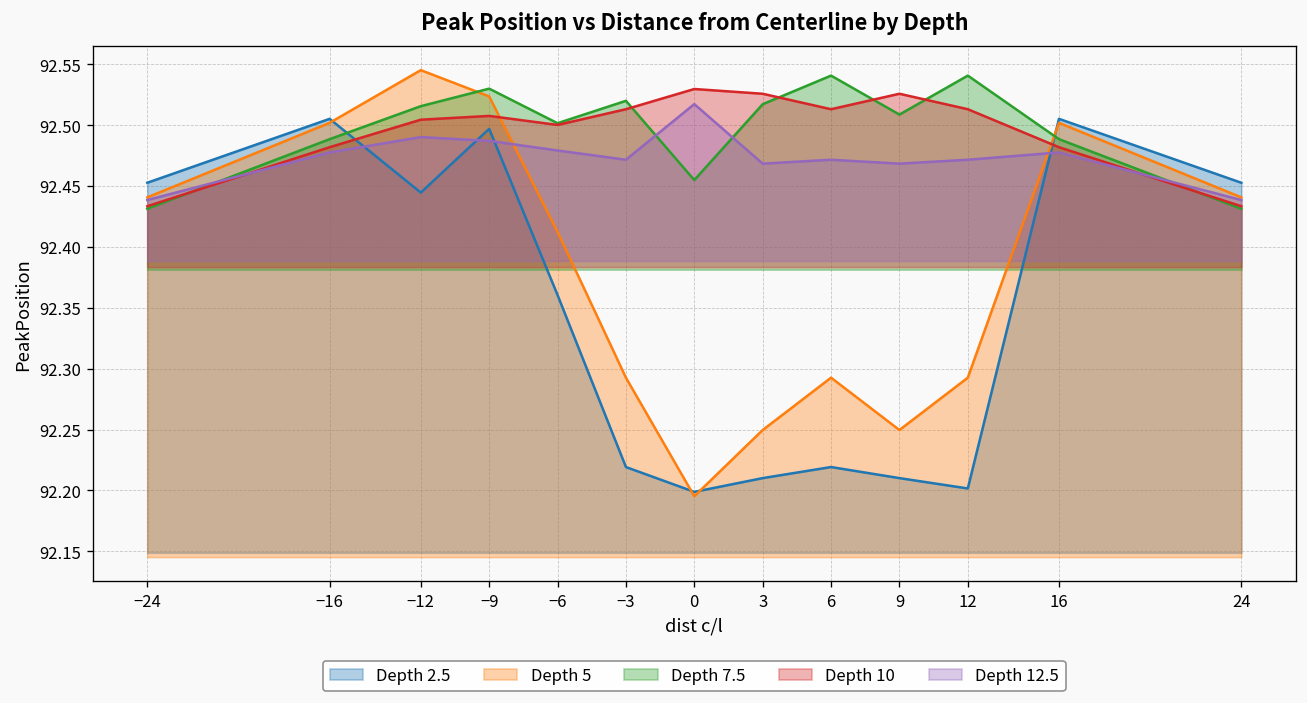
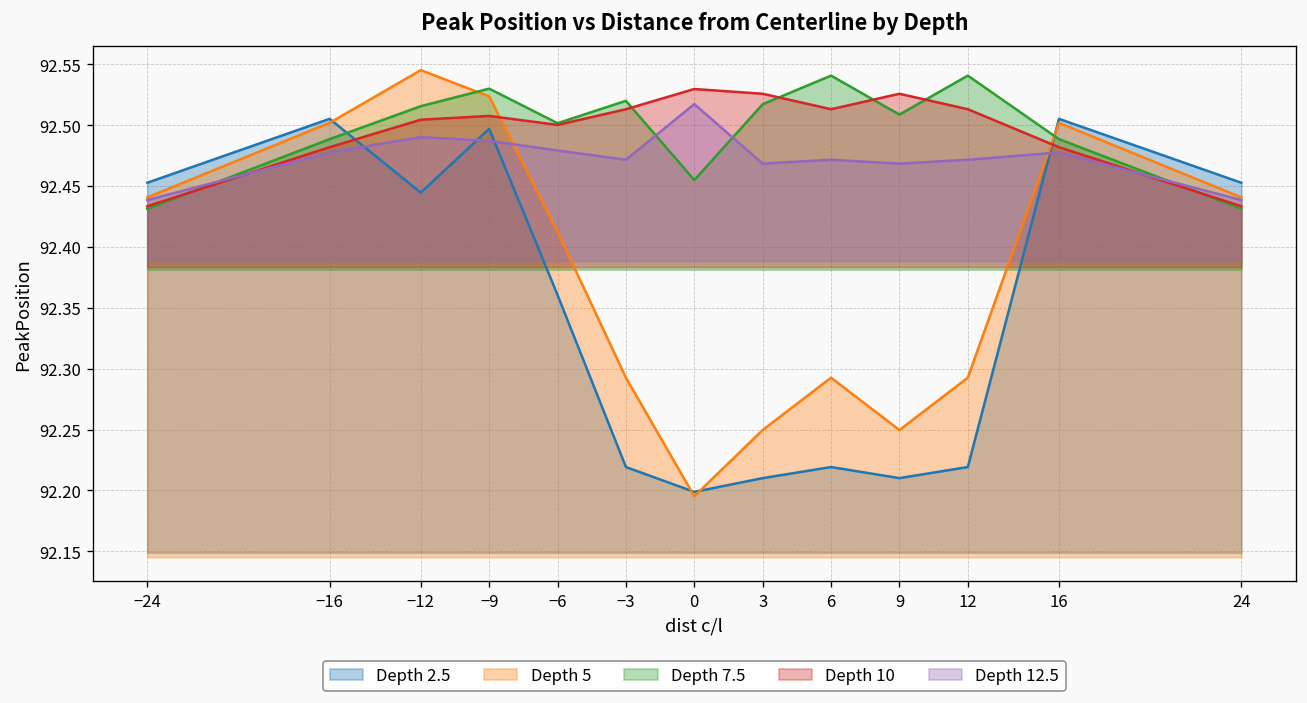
  {
    "Depth 2.5": {
      "−24": 92.453,
      "−16": 92.505,
      "−12": 92.445,
      "−9": 92.497,
      "−6": 92.361,
      "−3": 92.219,
      "0": 92.199,
      "3": 92.210,
      "6": 92.219,
      "9": 92.210,
-     "12": 92.202,
+     "12": 92.219,
      "16": 92.505,
      "24": 92.453
    },
    "Depth 7.5": {
      "−16": 92.489,
      "−12": 92.516,
      "−9": 92.530,
      "−3": 92.520,
      "0": 92.455,
      "3": 92.517,
      "6": 92.541,
      "9": 92.509,
      "12": 92.541,
      "16": 92.489
    },
    "Depth 12.5": {
      "−16": 92.478,
      "−12": 92.490,
      "−9": 92.487,
      "−6": 92.479,
      "−3": 92.472,
      "0": 92.517,
      "3": 92.468,
      "6": 92.472,
      "9": 92.468,
      "12": 92.472,
      "16": 92.478
    }
  }
